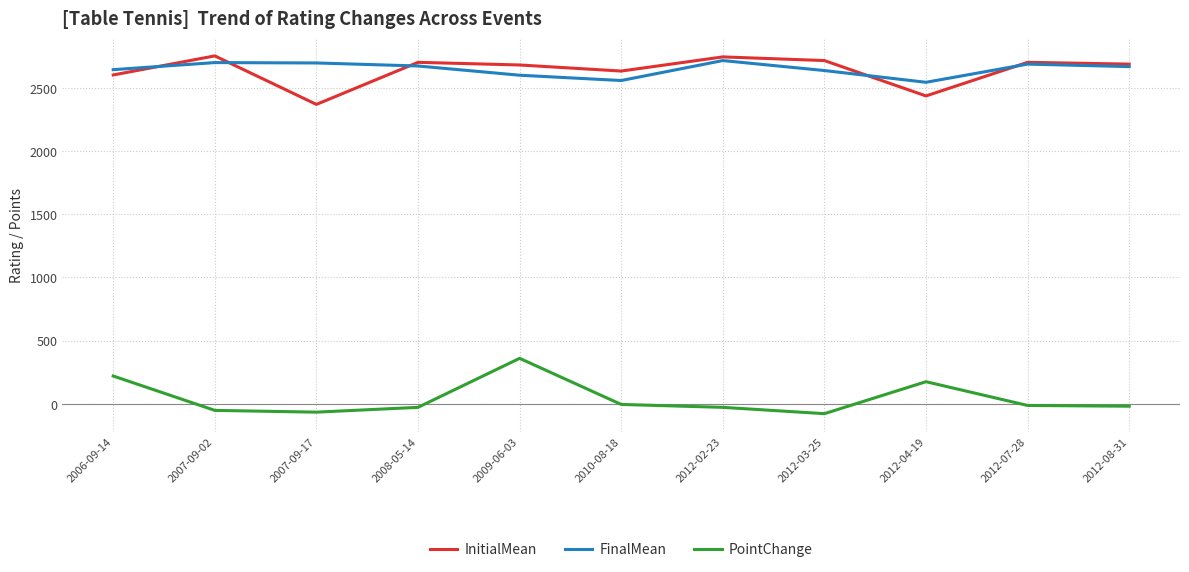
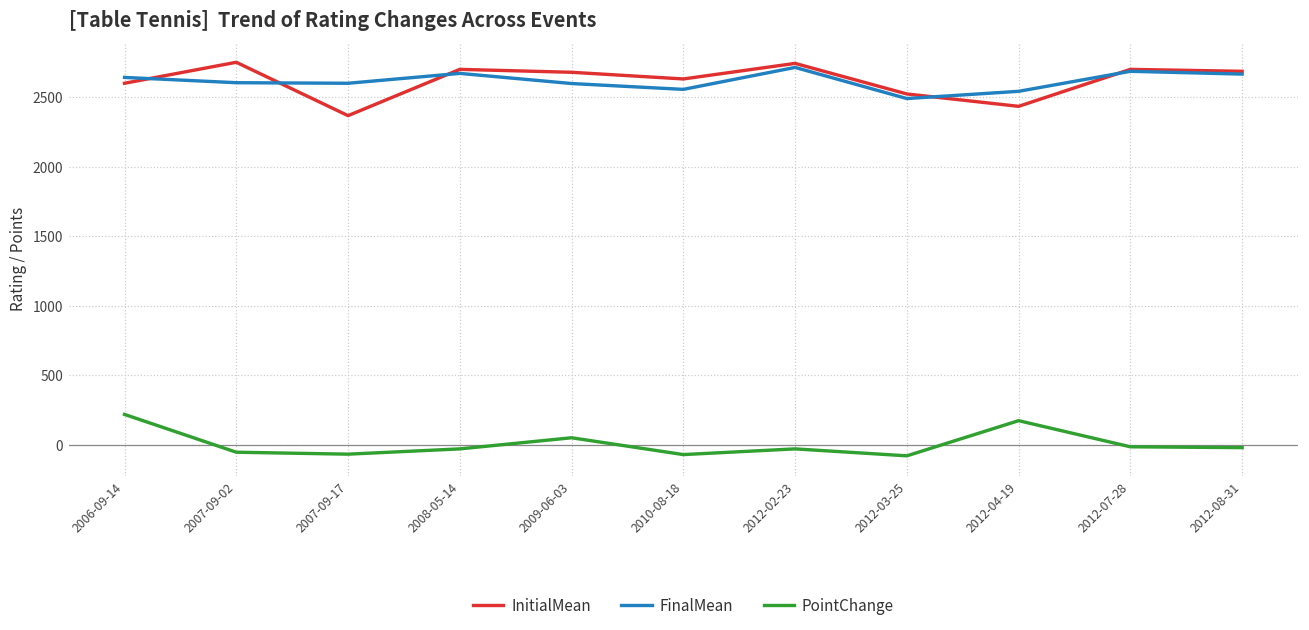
  {
    "InitialMean": {
      "2006-09-14": 2600,
      "2007-09-02": 2750,
      "2007-09-17": 2370,
      "2008-05-14": 2700,
      "2009-06-03": 2680,
      "2010-08-18": 2630,
      "2012-02-23": 2750,
-     "2012-03-25": 2720,
+     "2012-03-25": 2530,
      "2012-04-19": 2440
    },
    "FinalMean": {
      "2006-09-14": 2640,
-     "2007-09-02": 2700,
-     "2007-09-17": 2700,
+     "2007-09-02": 2610,
+     "2007-09-17": 2600,
      "2008-05-14": 2670,
      "2009-06-03": 2600,
      "2010-08-18": 2560,
      "2012-02-23": 2720,
-     "2012-03-25": 2640,
+     "2012-03-25": 2490,
      "2012-04-19": 2540
    },
    "PointChange": {
      "2006-09-14": 220,
      "2007-09-02": -50,
      "2007-09-17": -70,
      "2008-05-14": -30,
-     "2009-06-03": 360,
-     "2010-08-18": -10,
+     "2009-06-03": 50,
+     "2010-08-18": -70,
      "2012-02-23": -30,
      "2012-03-25": -80,
      "2012-04-19": 170,
      "2012-07-28": -10,
      "2012-08-31": -20
    }
  }
